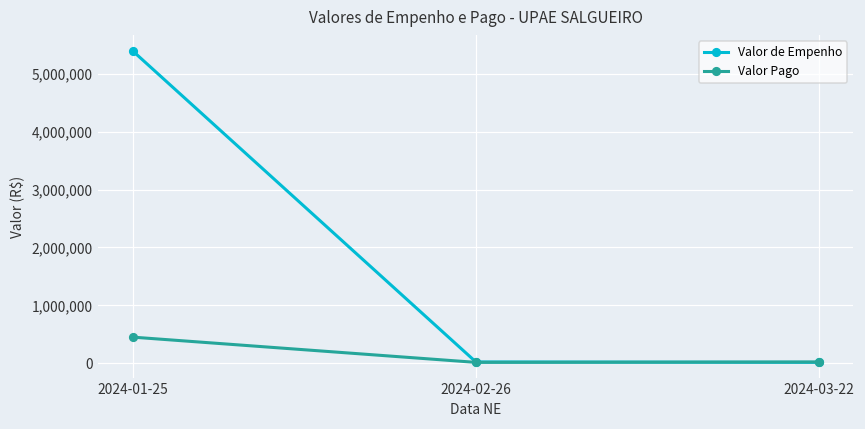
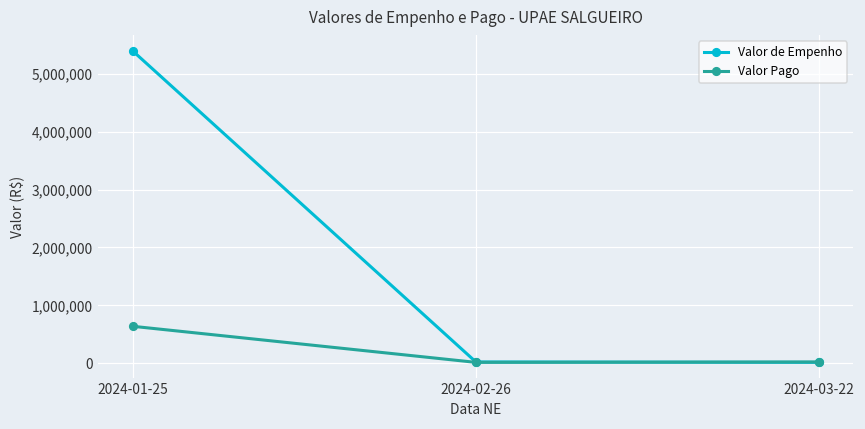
  {
    "Valor de Empenho": {
      "2024-01-25": "5,400,000"
    },
    "Valor Pago": {
-     "2024-01-25": "500,000"
+     "2024-01-25": "600,000"
    }
  }
